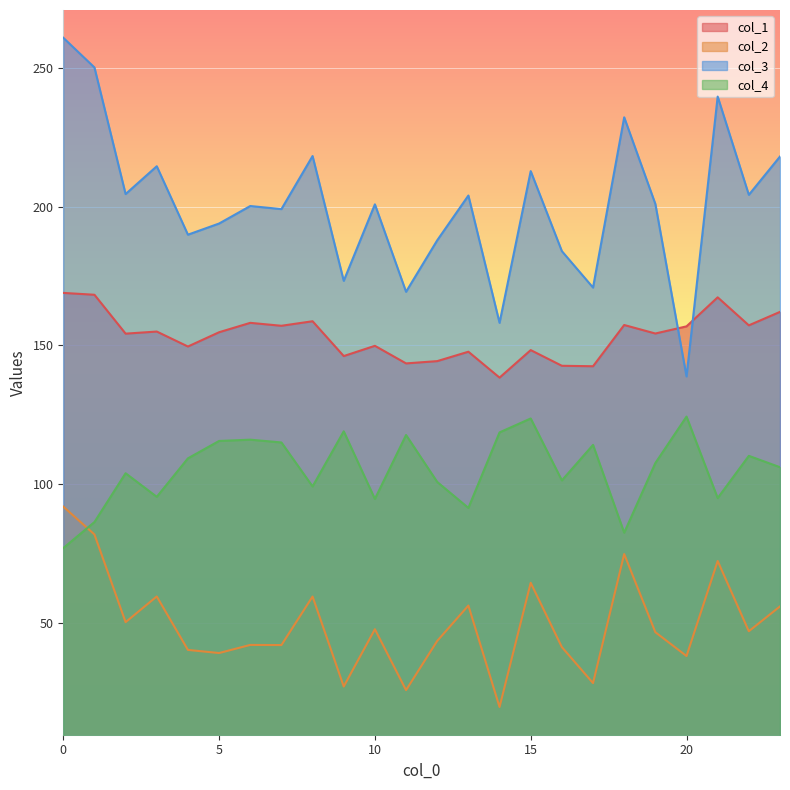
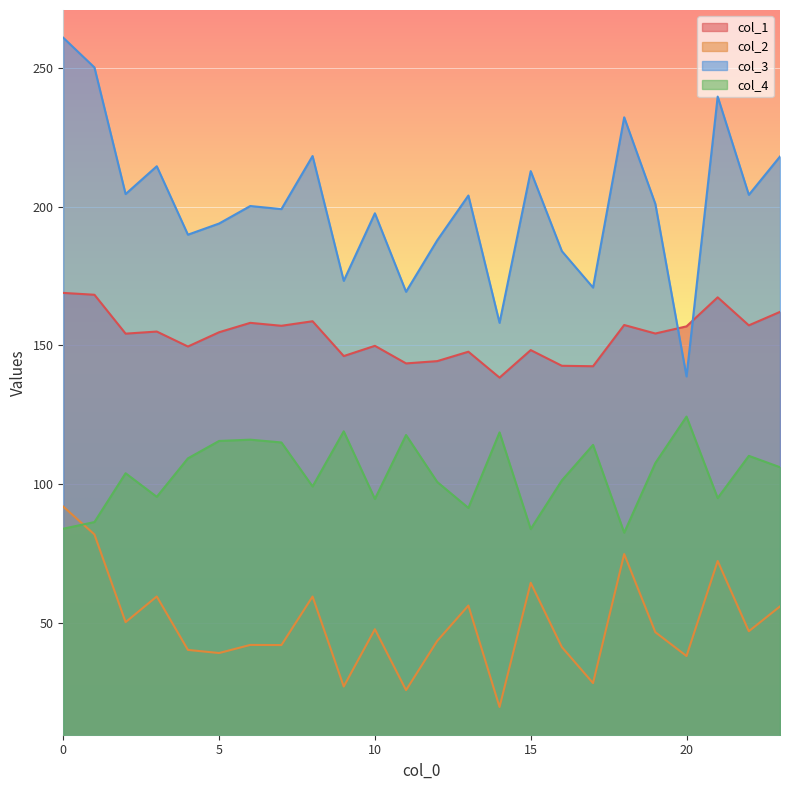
  {
    "col_3": {
      "0": 261,
      "5": 194,
-     "10": 201,
+     "10": 198,
      "15": 213,
      "20": 139
    },
    "col_4": {
-     "0": 77,
+     "0": 84,
      "5": 116,
      "10": 95,
-     "15": 124,
+     "15": 84,
      "20": 124
    }
  }
